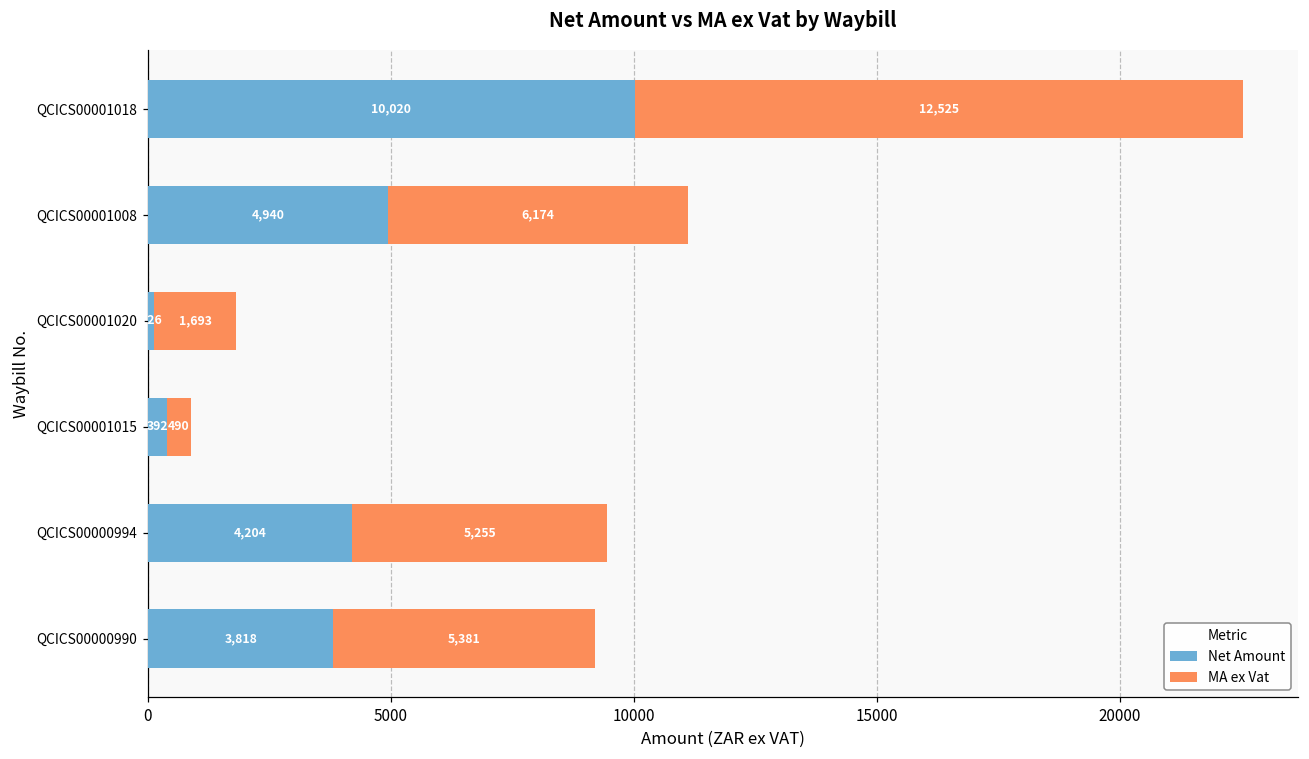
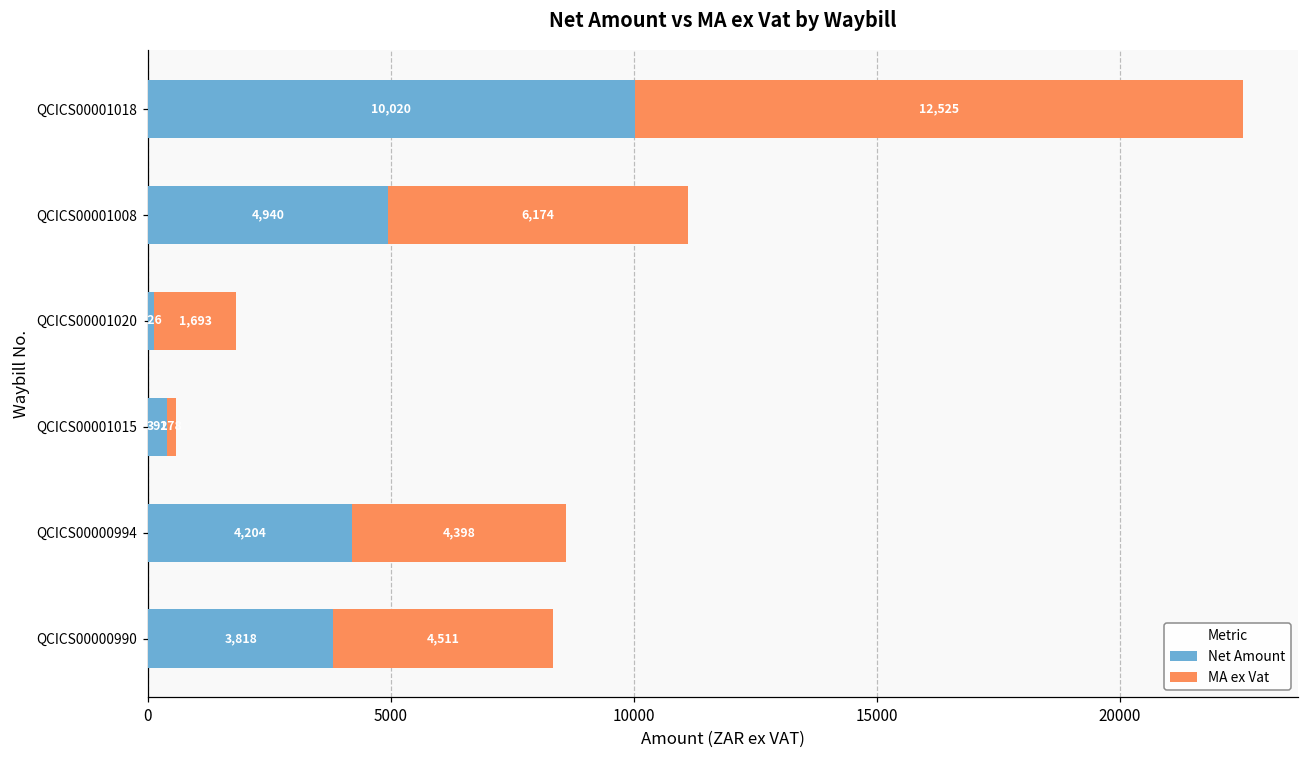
  {
    "Net Amount": {
      "QCICS00001018": "10,020",
      "QCICS00001008": "4,940",
      "QCICS00001020": "126",
      "QCICS00001015": "392",
      "QCICS00000994": "4,204",
      "QCICS00000990": "3,818"
    },
    "MA ex Vat": {
      "QCICS00001018": "12,525",
      "QCICS00001008": "6,174",
      "QCICS00001020": "1,693",
-     "QCICS00001015": "490",
-     "QCICS00000994": "5,255",
-     "QCICS00000990": "5,381"
+     "QCICS00001015": "178",
+     "QCICS00000994": "4,398",
+     "QCICS00000990": "4,511"
    }
  }
